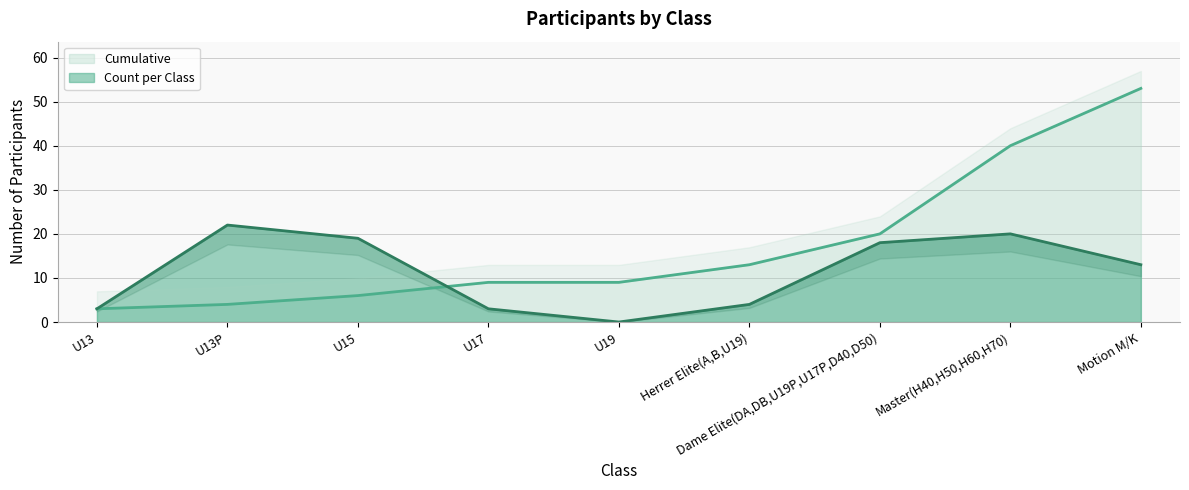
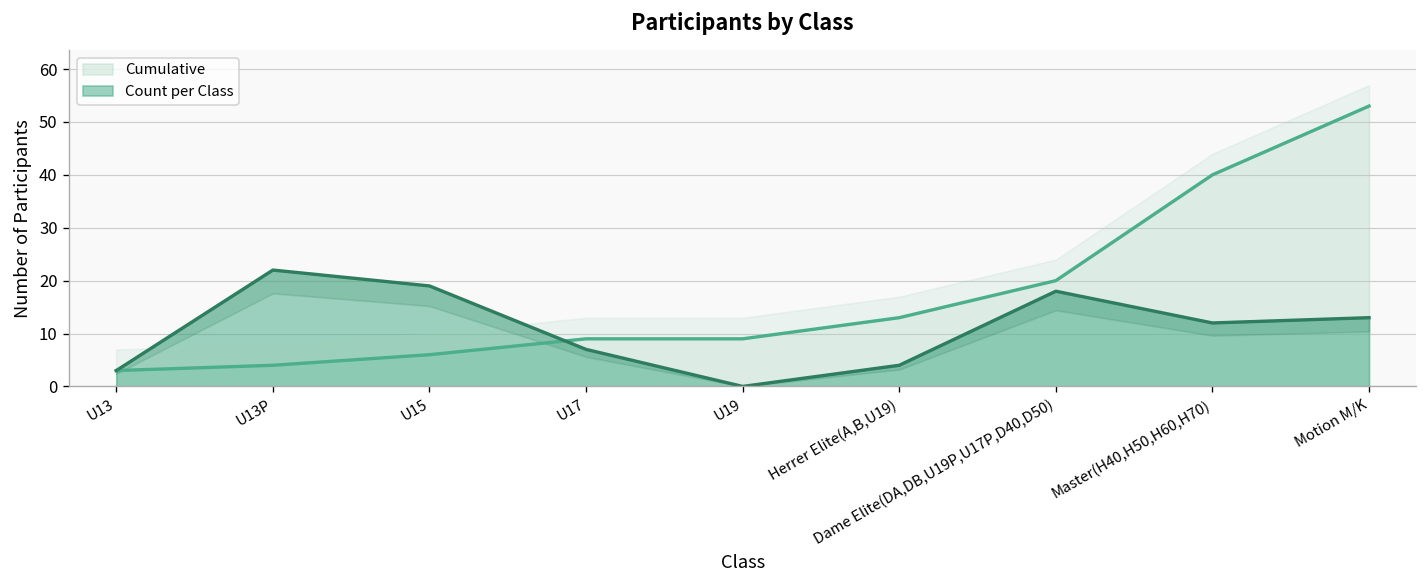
  {
    "Count per Class": {
      "U13P": 22,
      "U15": 19,
-     "U17": 3,
+     "U17": 7,
      "U19": 0,
      "Herrer Elite(A,B,U19)": 4,
      "Dame Elite(DA,DB,U19P,U17P,D40,D50)": 18,
-     "Master(H40,H50,H60,H70)": 20,
+     "Master(H40,H50,H60,H70)": 12,
      "Motion M/K": 13
    }
  }
